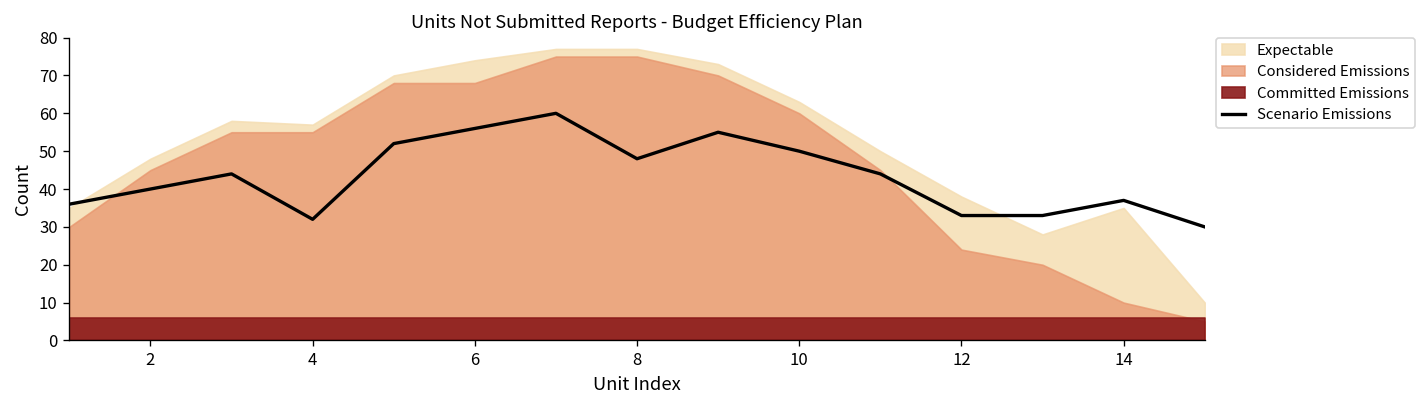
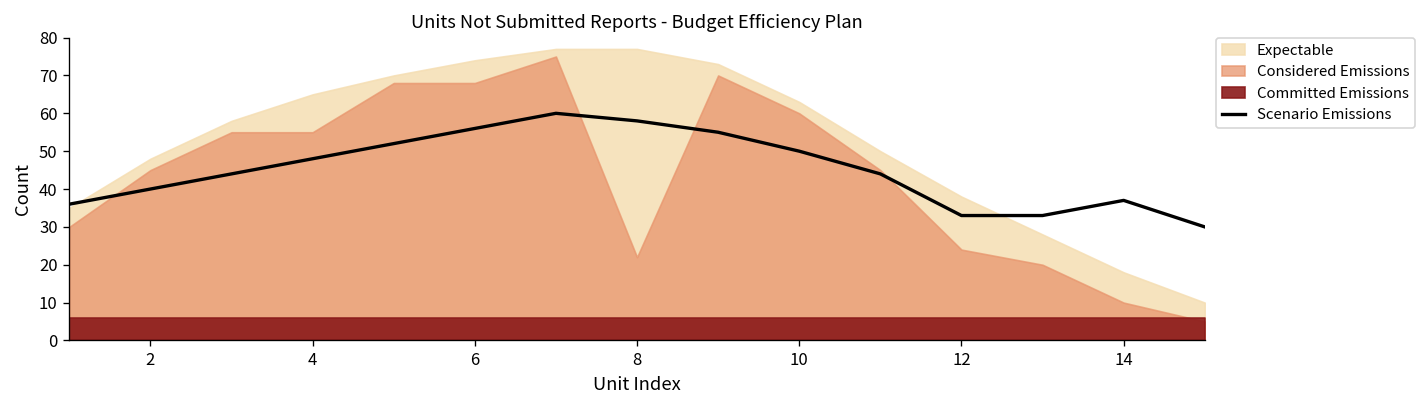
  {
    "Scenario Emissions": {
      "2": 40,
-     "4": 32,
+     "4": 48,
      "6": 56,
-     "8": 48,
+     "8": 58,
      "10": 50,
      "12": 33,
      "14": 37
    },
    "Expectable": {
      "2": 48,
-     "4": 57,
+     "4": 65,
      "6": 74,
      "8": 77,
      "10": 63,
      "12": 38,
-     "14": 35
+     "14": 18
    },
    "Considered Emissions": {
      "2": 45,
      "4": 55,
      "6": 68,
-     "8": 75,
+     "8": 22,
      "10": 60,
      "12": 24,
      "14": 10
    },
    "Committed Emissions": {
      "2": 6,
      "4": 6,
      "6": 6,
      "8": 6,
      "10": 6,
      "12": 6,
      "14": 6
    }
  }
